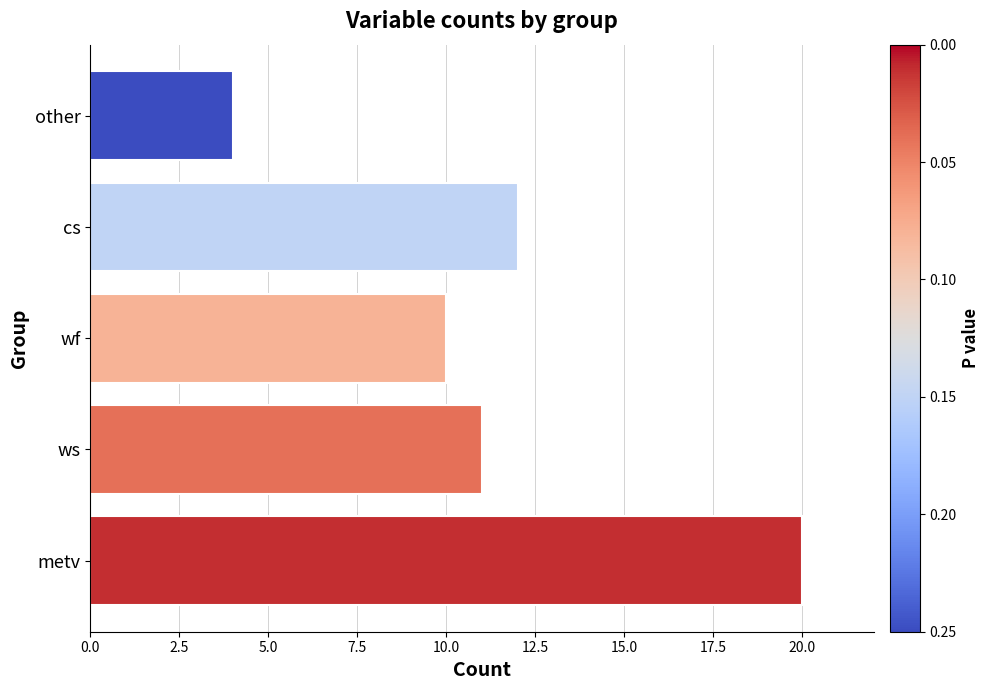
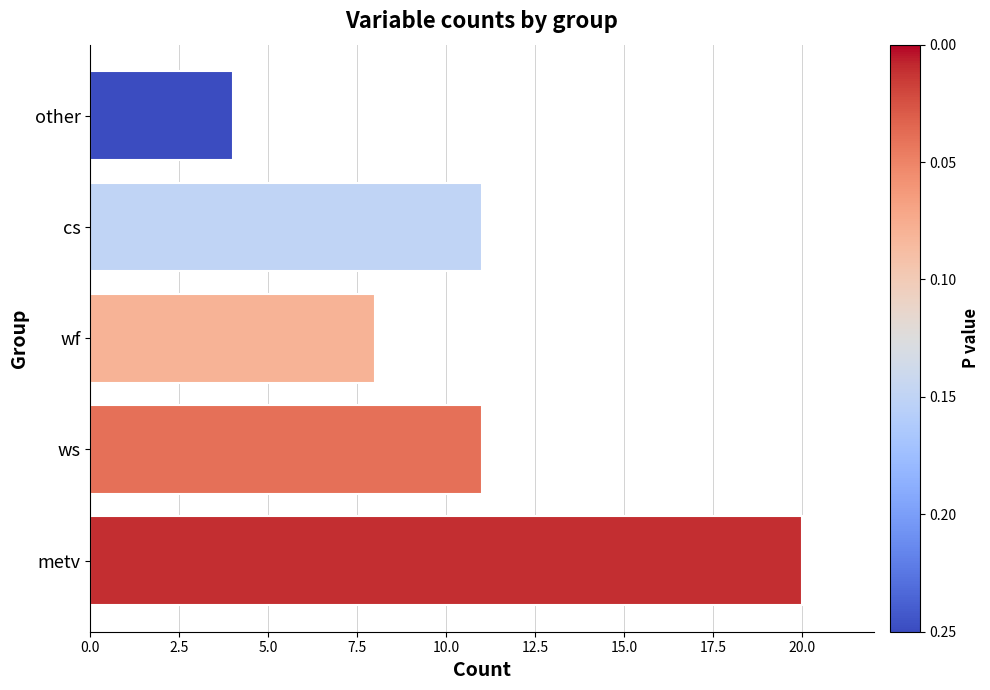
  {
    "other": 4,
-   "cs": 12,
-   "wf": 10,
+   "cs": 11,
+   "wf": 8,
    "ws": 11,
    "metv": 20
  }
